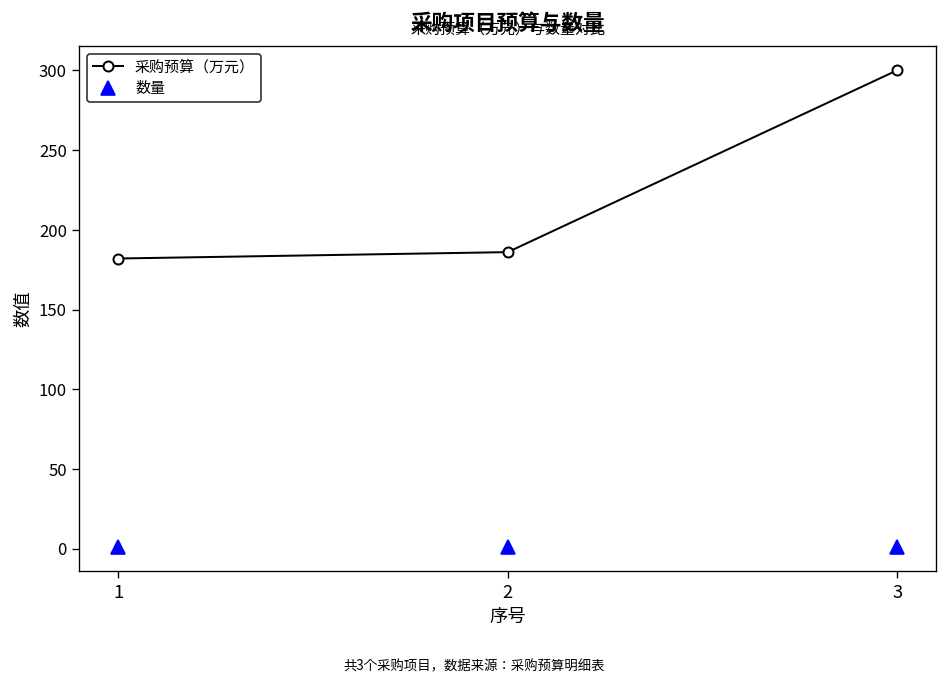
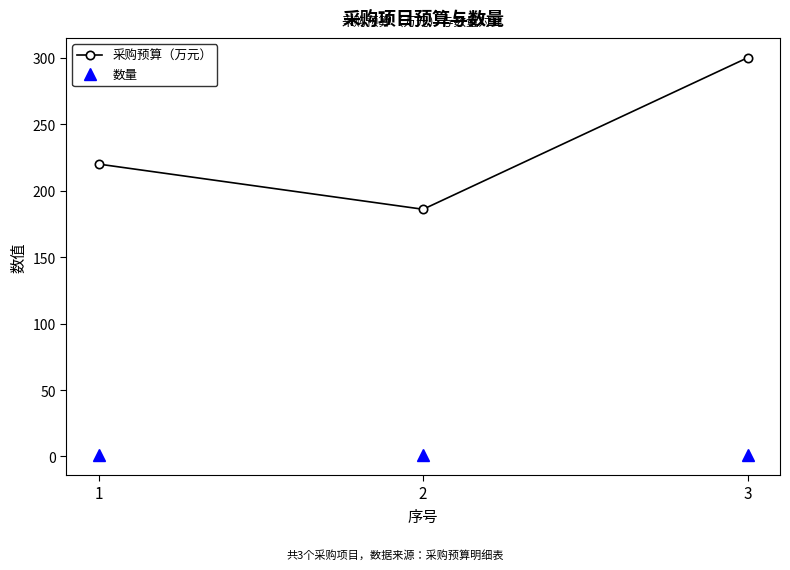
  {
    "采购预算（万元）": {
-     "1": 182,
+     "1": 220,
      "2": 186,
      "3": 300
    },
    "数量": {
      "1": 1,
      "2": 1,
      "3": 1
    }
  }
